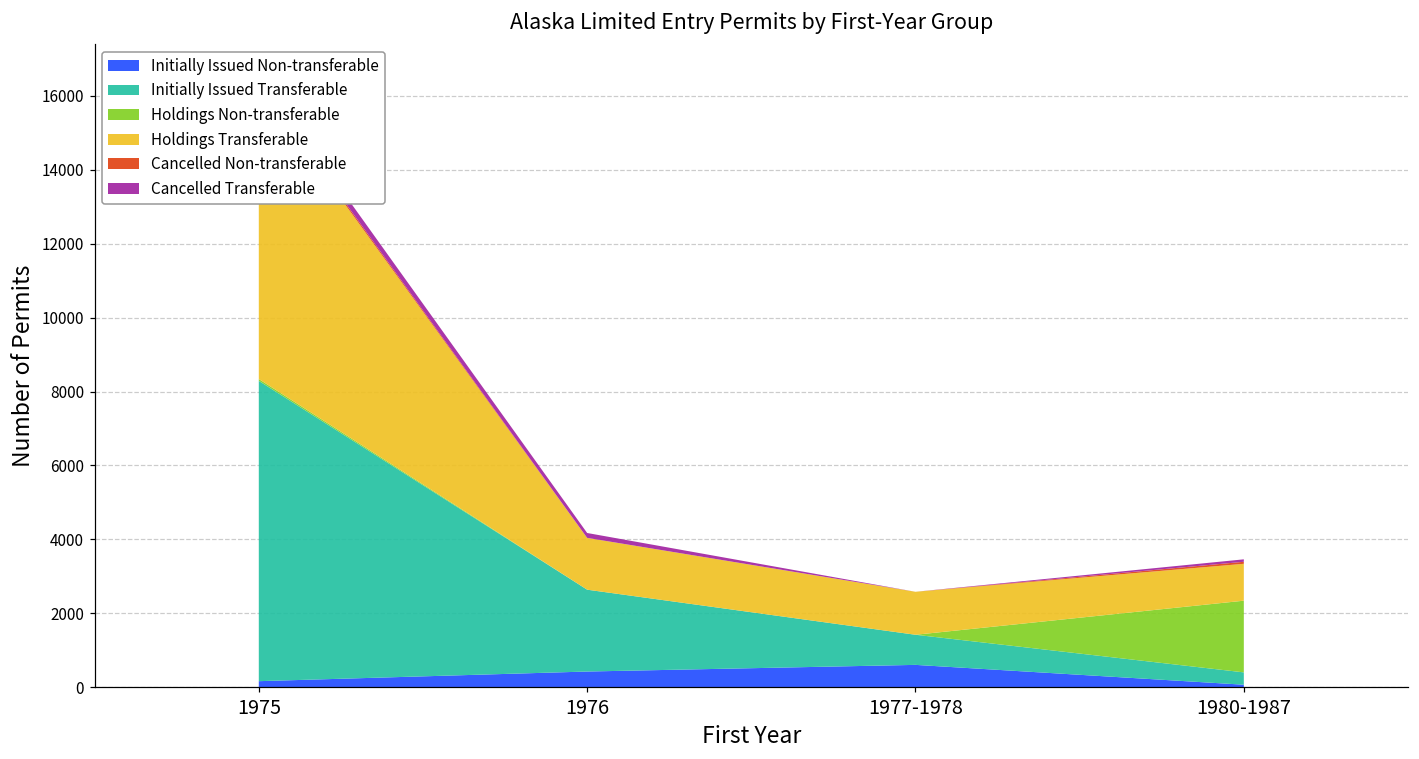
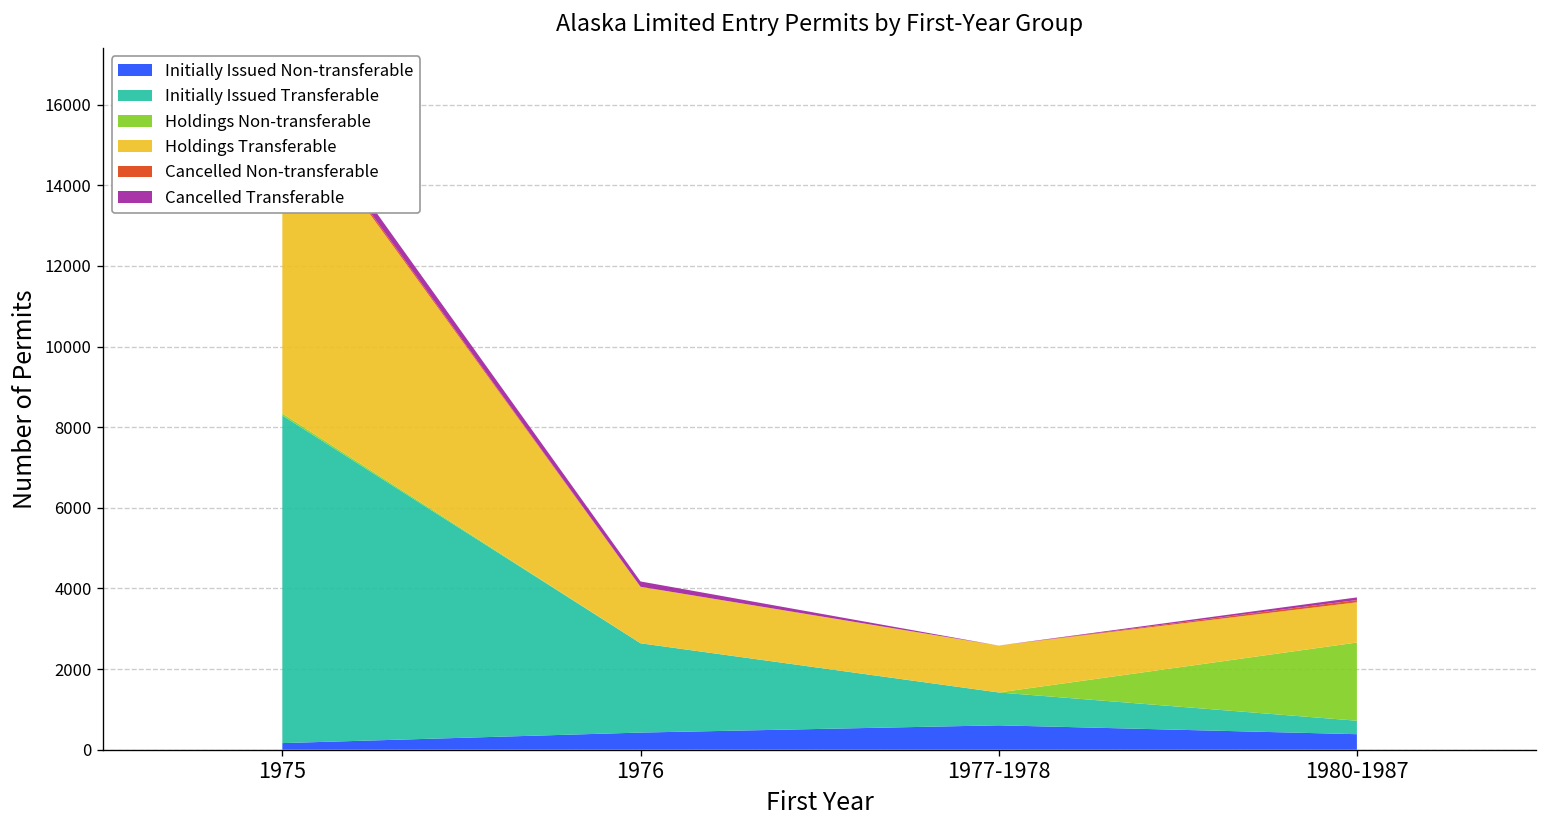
  {
    "Initially Issued Non-transferable": {
      "1975": 200,
      "1976": 400,
      "1977-1978": 600,
-     "1980-1987": 100
+     "1980-1987": 400
    },
    "Initially Issued Transferable": {
      "1980-1987": 300
    },
    "Holdings Non-transferable": {
      "1980-1987": 1900
    },
    "Cancelled Transferable": {
      "1976": 100
    }
  }
